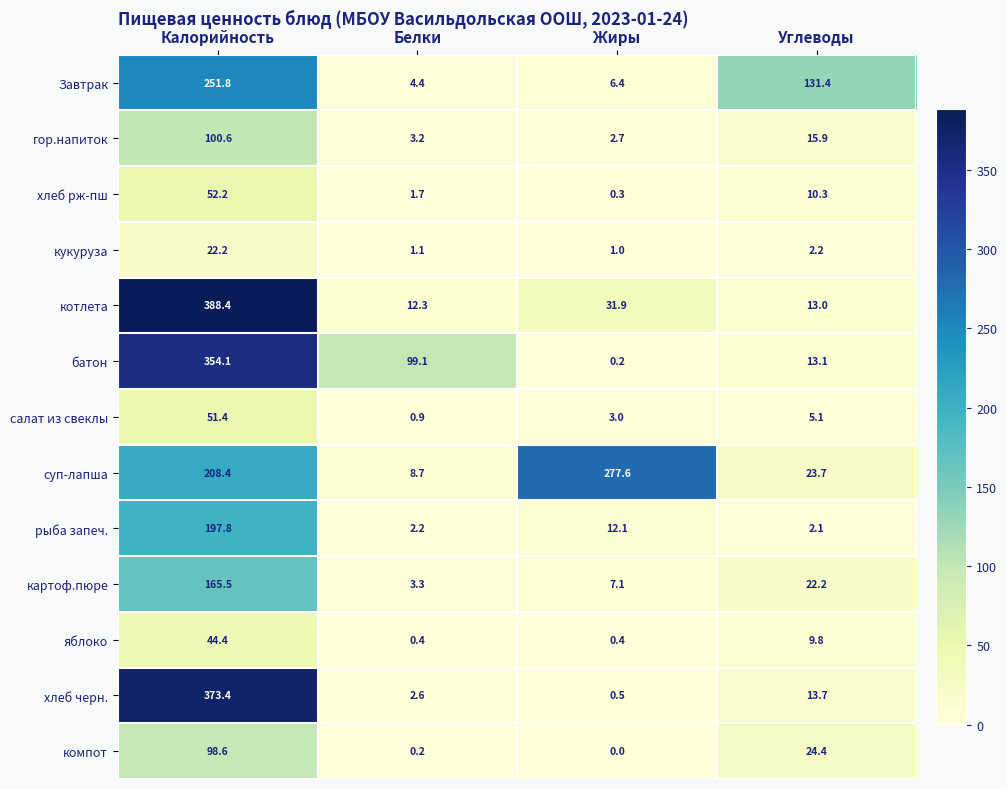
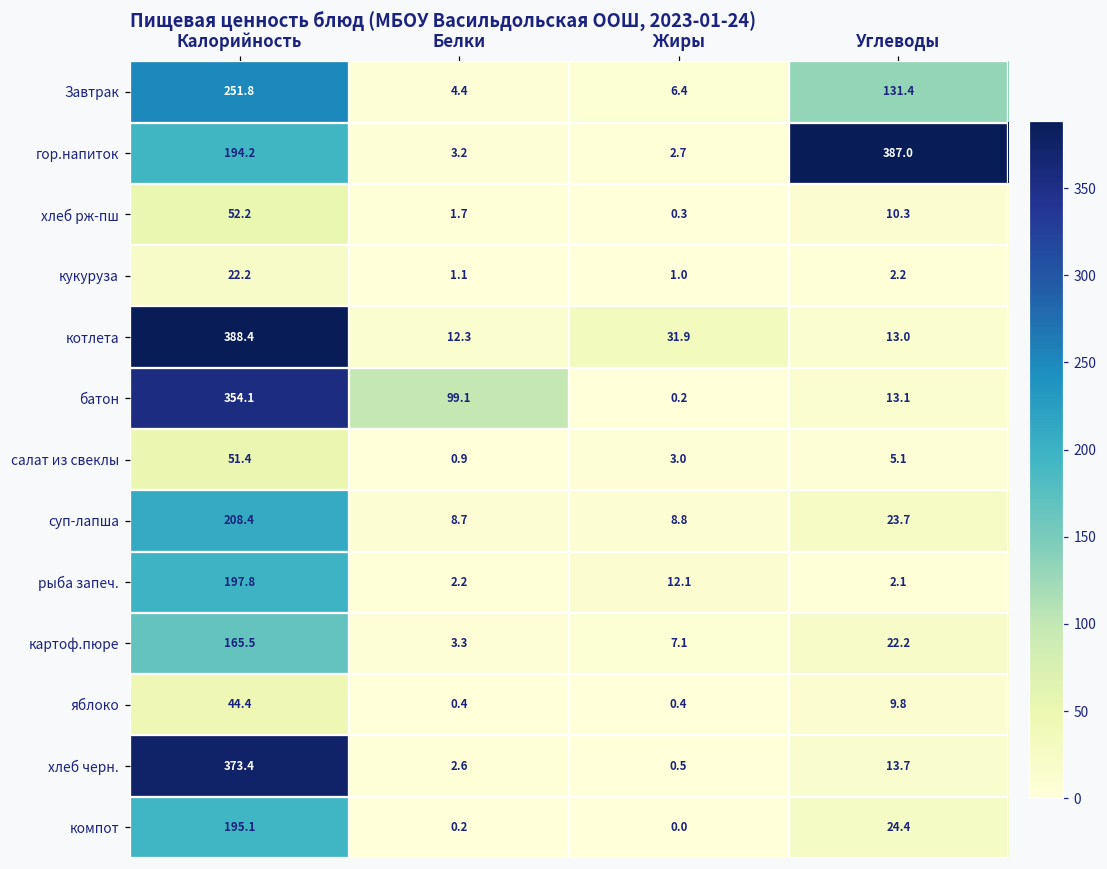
  {
    "Завтрак": {
      "Калорийность": 251.8,
      "Белки": 4.4,
      "Жиры": 6.4,
      "Углеводы": 131.4
    },
    "гор.напиток": {
-     "Калорийность": 100.6,
+     "Калорийность": 194.2,
      "Белки": 3.2,
      "Жиры": 2.7,
-     "Углеводы": 15.9
+     "Углеводы": 387.0
    },
    "хлеб рж-пш": {
      "Калорийность": 52.2,
      "Белки": 1.7,
      "Жиры": 0.3,
      "Углеводы": 10.3
    },
    "кукуруза": {
      "Калорийность": 22.2,
      "Белки": 1.1,
      "Жиры": 1.0,
      "Углеводы": 2.2
    },
    "котлета": {
      "Калорийность": 388.4,
      "Белки": 12.3,
      "Жиры": 31.9,
      "Углеводы": 13.0
    },
    "батон": {
      "Калорийность": 354.1,
      "Белки": 99.1,
      "Жиры": 0.2,
      "Углеводы": 13.1
    },
    "салат из свеклы": {
      "Калорийность": 51.4,
      "Белки": 0.9,
      "Жиры": 3.0,
      "Углеводы": 5.1
    },
    "суп-лапша": {
      "Калорийность": 208.4,
      "Белки": 8.7,
-     "Жиры": 277.6,
+     "Жиры": 8.8,
      "Углеводы": 23.7
    },
    "рыба запеч.": {
      "Калорийность": 197.8,
      "Белки": 2.2,
      "Жиры": 12.1,
      "Углеводы": 2.1
    },
    "картоф.пюре": {
      "Калорийность": 165.5,
      "Белки": 3.3,
      "Жиры": 7.1,
      "Углеводы": 22.2
    },
    "яблоко": {
      "Калорийность": 44.4,
      "Белки": 0.4,
      "Жиры": 0.4,
      "Углеводы": 9.8
    },
    "хлеб черн.": {
      "Калорийность": 373.4,
      "Белки": 2.6,
      "Жиры": 0.5,
      "Углеводы": 13.7
    },
    "компот": {
-     "Калорийность": 98.6,
+     "Калорийность": 195.1,
      "Белки": 0.2,
      "Жиры": 0.0,
      "Углеводы": 24.4
    }
  }
